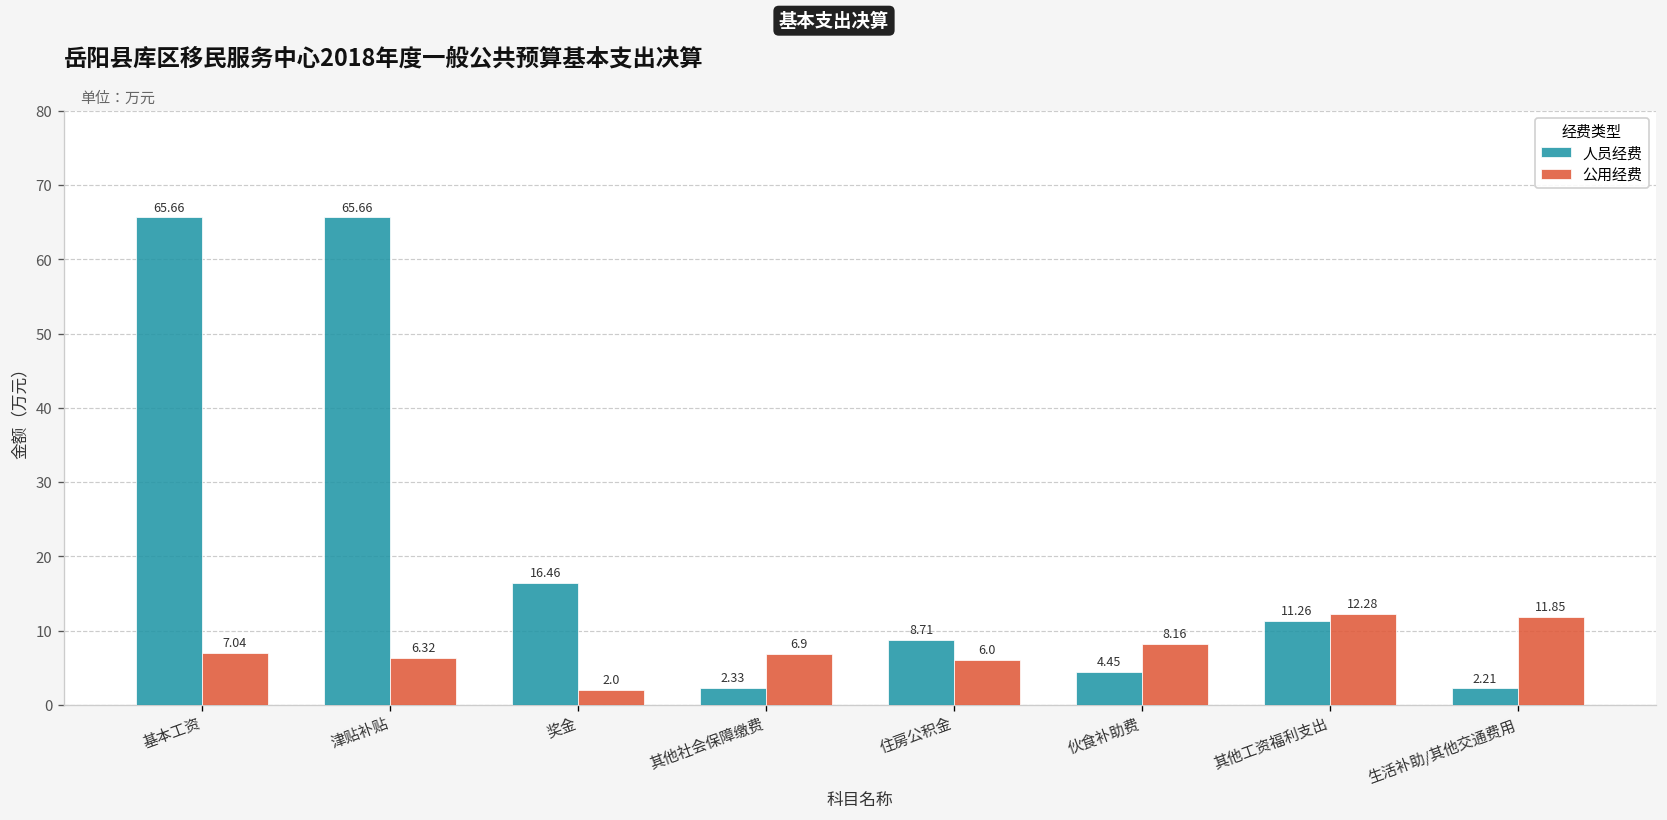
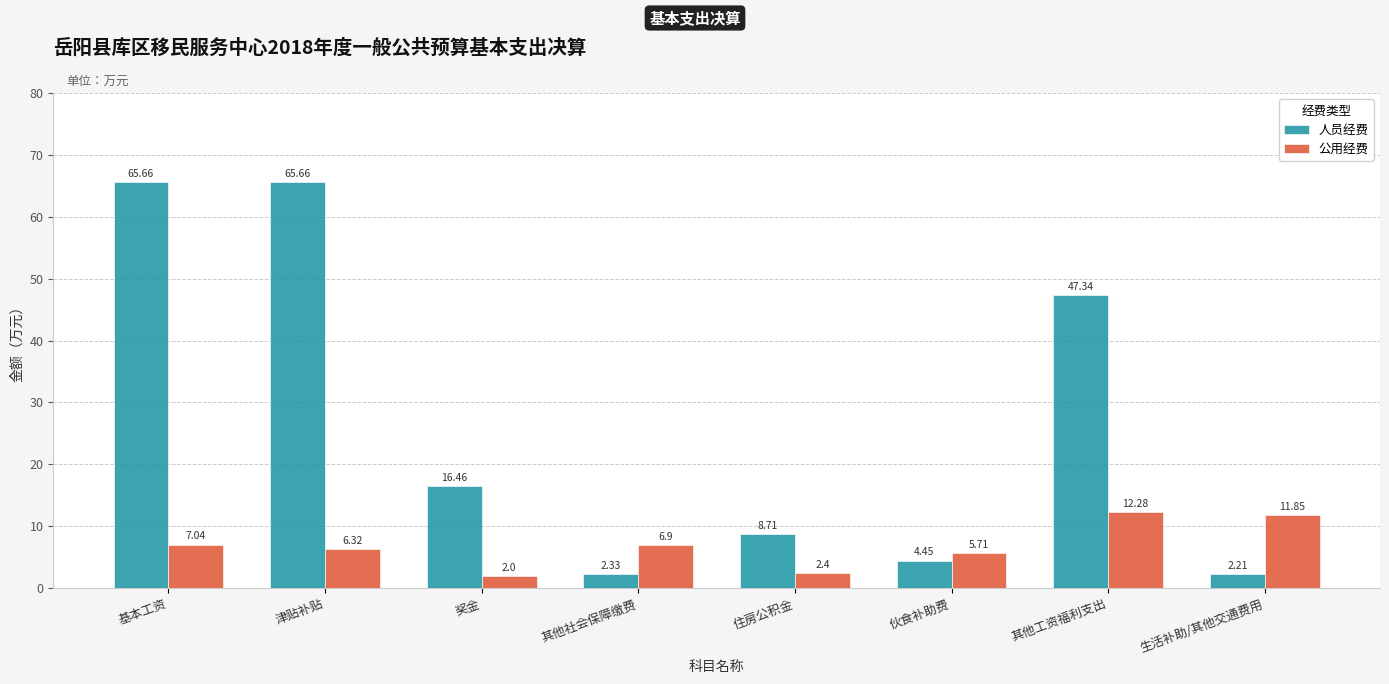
  {
    "人员经费": {
      "基本工资": 65.66,
      "津贴补贴": 65.66,
      "奖金": 16.46,
      "其他社会保障缴费": 2.33,
      "住房公积金": 8.71,
      "伙食补助费": 4.45,
-     "其他工资福利支出": 11.26,
+     "其他工资福利支出": 47.34,
      "生活补助/其他交通费用": 2.21
    },
    "公用经费": {
      "基本工资": 7.04,
      "津贴补贴": 6.32,
      "奖金": 2.0,
      "其他社会保障缴费": 6.9,
-     "住房公积金": 6.0,
-     "伙食补助费": 8.16,
+     "住房公积金": 2.4,
+     "伙食补助费": 5.71,
      "其他工资福利支出": 12.28,
      "生活补助/其他交通费用": 11.85
    }
  }
